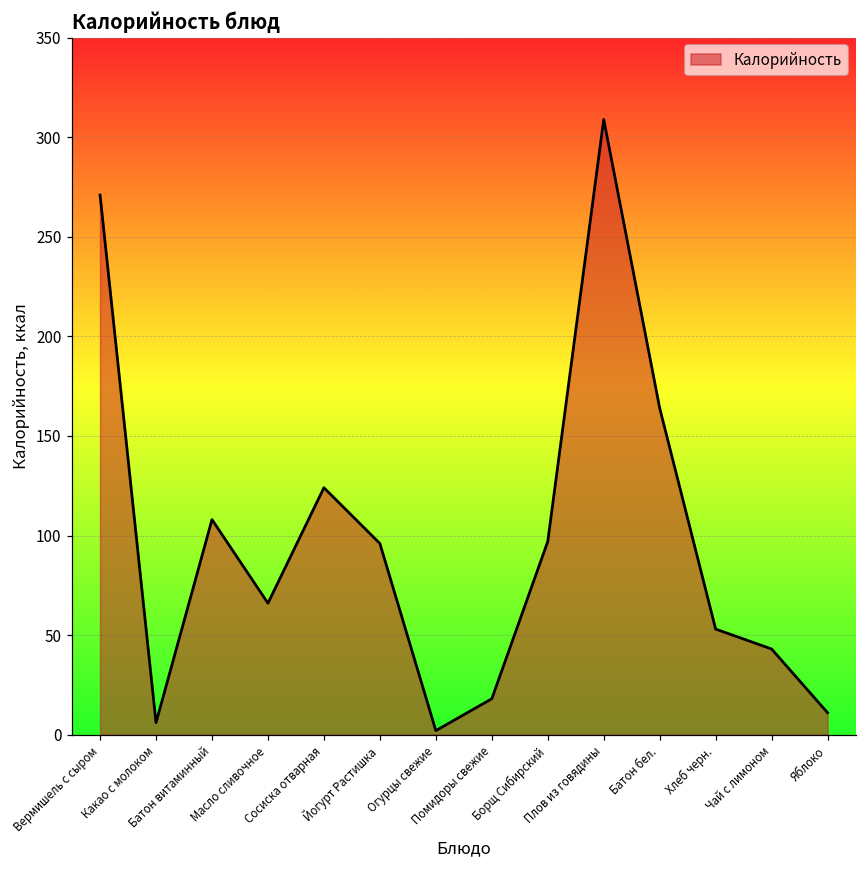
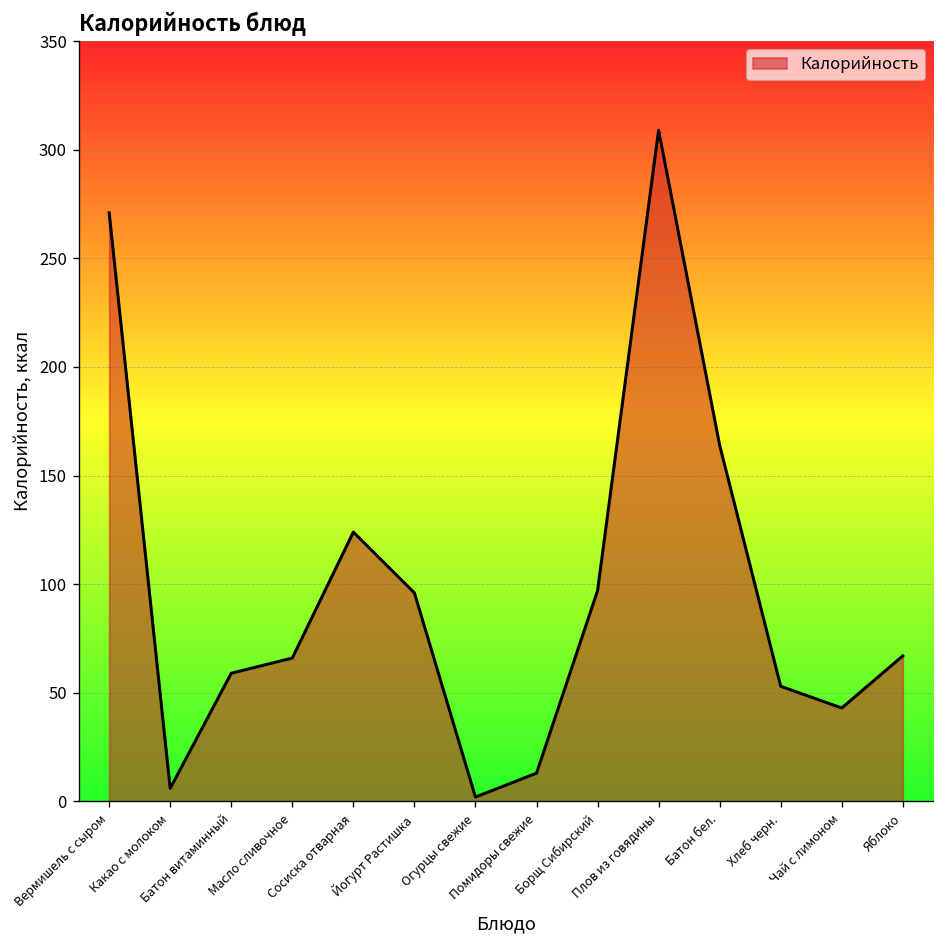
  {
    "Вермишель с сыром": 271,
    "Какао с молоком": 6,
-   "Батон витаминный": 108,
+   "Батон витаминный": 59,
    "Масло сливочное": 66,
    "Сосиска отварная": 124,
    "Йогурт Растишка": 96,
    "Огурцы свежие": 2,
-   "Помидоры свежие": 18,
+   "Помидоры свежие": 13,
    "Борщ Сибирский": 97,
    "Плов из говядины": 309,
    "Батон бел.": 164,
    "Хлеб черн.": 53,
    "Чай с лимоном": 43,
-   "Яблоко": 11
+   "Яблоко": 67
  }
